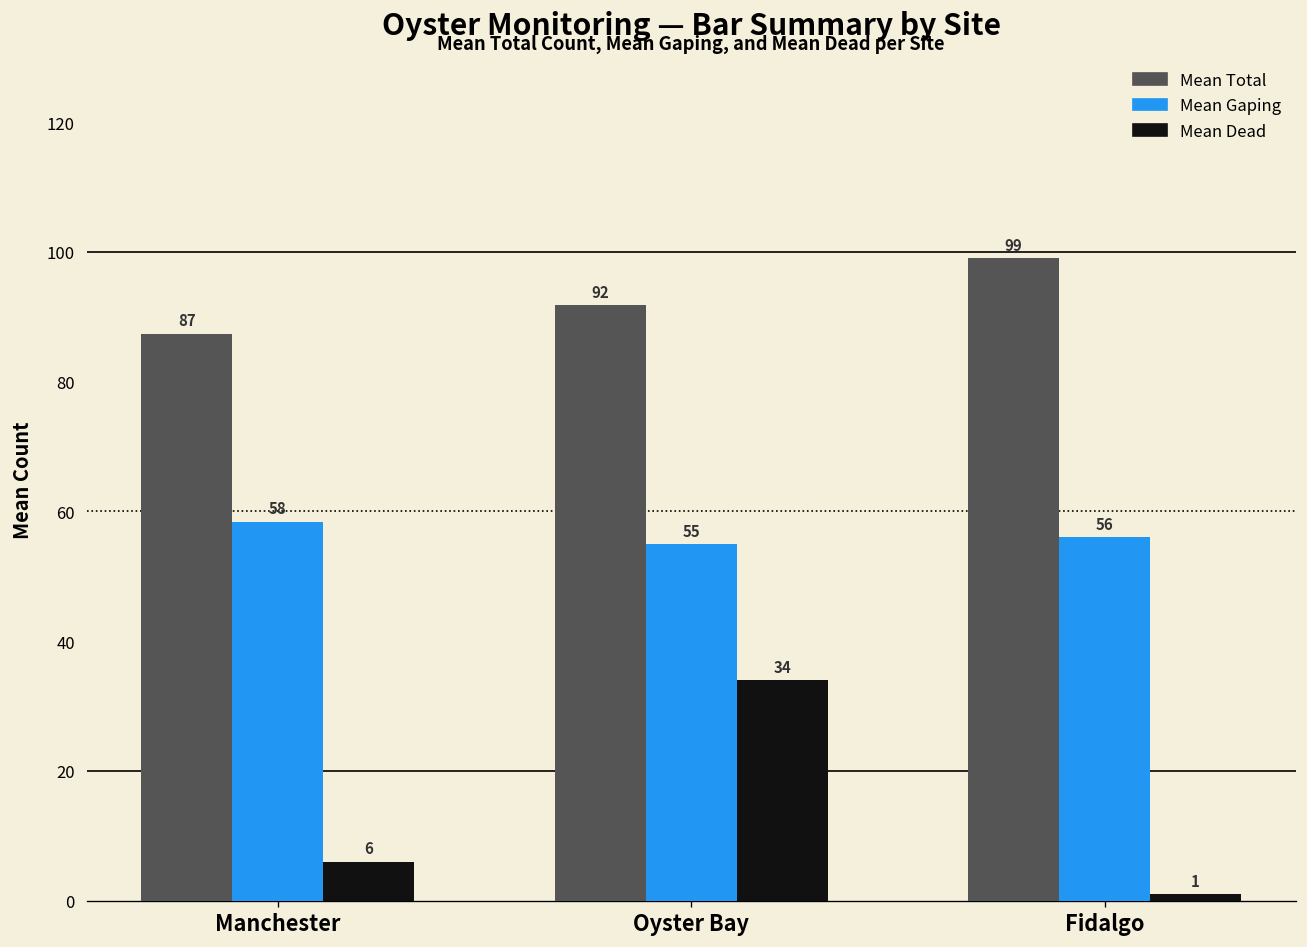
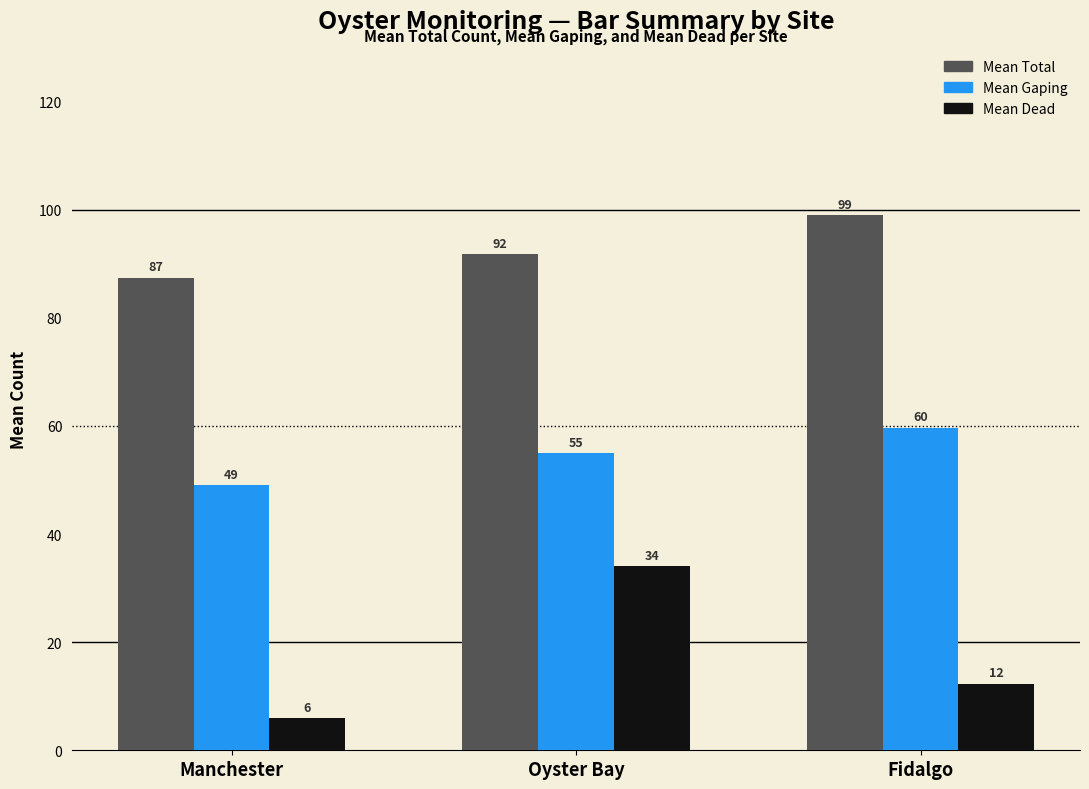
  {
    "Mean Total": {
      "Manchester": 87,
      "Oyster Bay": 92,
      "Fidalgo": 99
    },
    "Mean Gaping": {
-     "Manchester": 58,
+     "Manchester": 49,
      "Oyster Bay": 55,
-     "Fidalgo": 56
+     "Fidalgo": 60
    },
    "Mean Dead": {
      "Manchester": 6,
      "Oyster Bay": 34,
-     "Fidalgo": 1
+     "Fidalgo": 12
    }
  }
